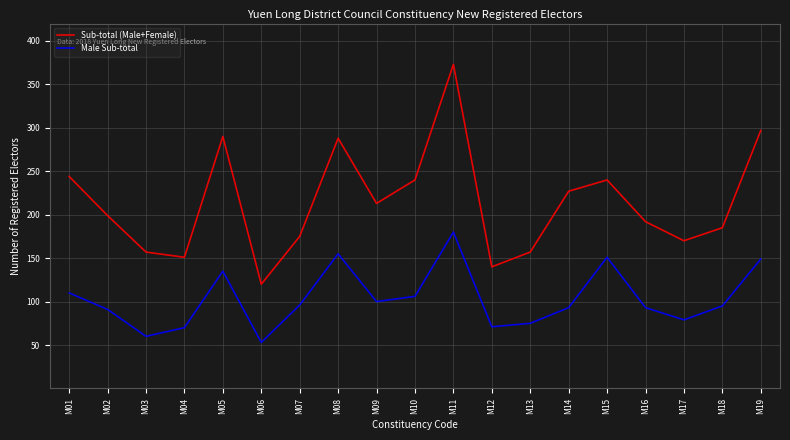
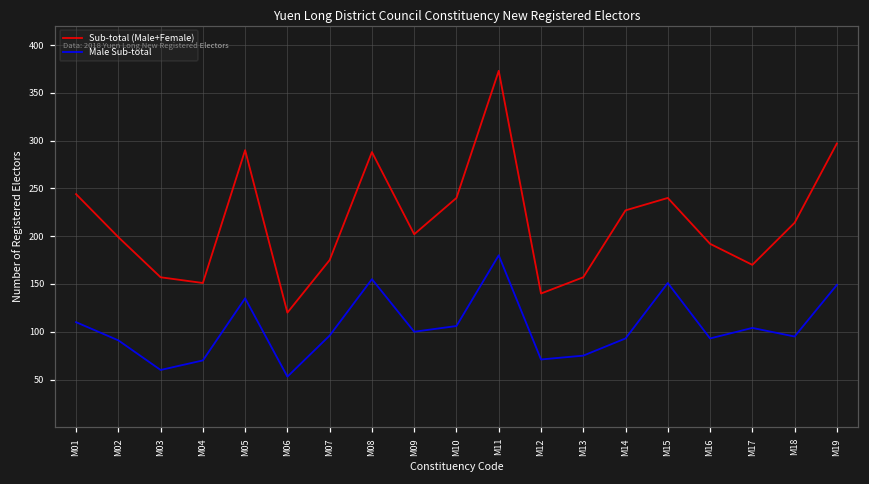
  {
    "Sub-total (Male+Female)": {
      "M01": 240,
      "M02": 200,
      "M03": 160,
      "M04": 150,
      "M05": 290,
      "M06": 120,
      "M07": 180,
      "M08": 290,
-     "M09": 210,
+     "M09": 200,
      "M10": 240,
      "M11": 370,
      "M12": 140,
      "M13": 160,
      "M14": 230,
      "M15": 240,
      "M16": 190,
      "M17": 170,
-     "M18": 190,
+     "M18": 210,
      "M19": 300
    },
    "Male Sub-total": {
      "M01": 110,
      "M02": 90,
      "M03": 60,
      "M04": 70,
      "M05": 140,
      "M06": 50,
      "M07": 100,
      "M08": 160,
      "M09": 100,
      "M10": 110,
      "M11": 180,
      "M12": 70,
      "M13": 80,
      "M14": 90,
      "M15": 150,
      "M16": 90,
-     "M17": 80,
+     "M17": 100,
      "M18": 100,
      "M19": 150
    }
  }
